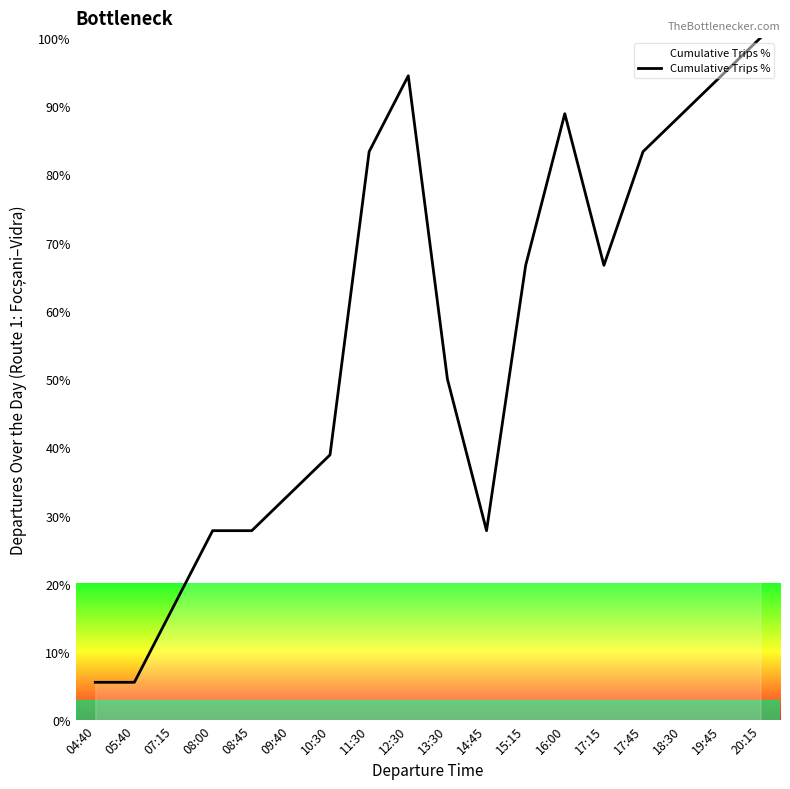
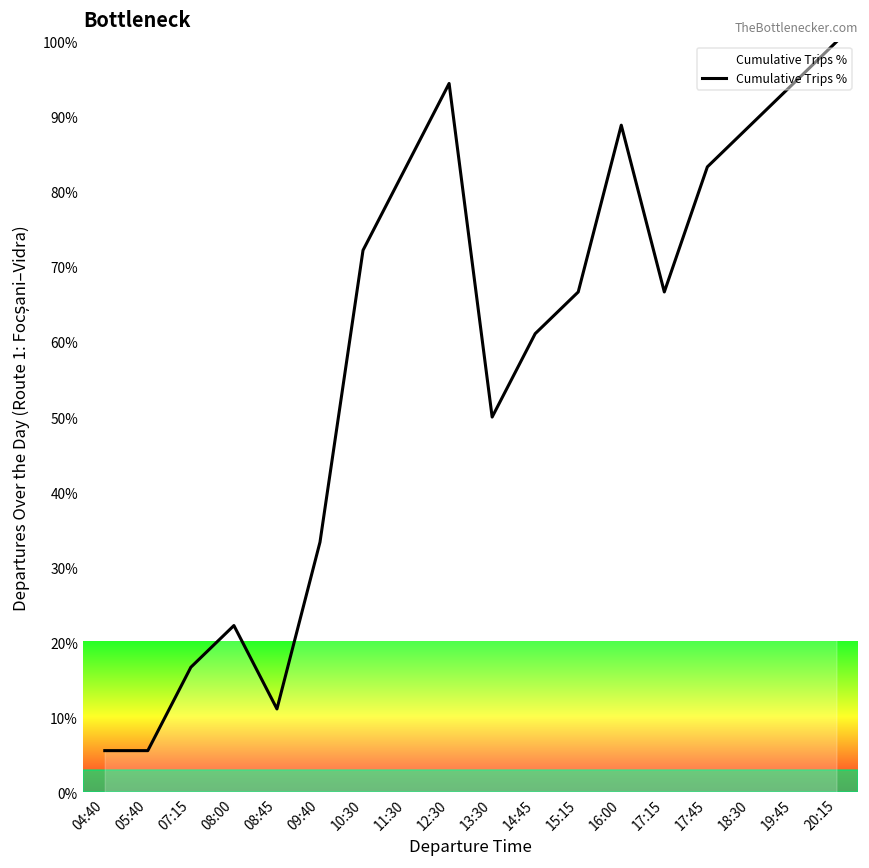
  {
    "04:40": "6%",
    "05:40": "6%",
    "07:15": "17%",
-   "08:00": "28%",
-   "08:45": "28%",
+   "08:00": "22%",
+   "08:45": "11%",
    "09:40": "33%",
-   "10:30": "39%",
+   "10:30": "72%",
    "11:30": "83%",
    "12:30": "94%",
    "13:30": "50%",
-   "14:45": "28%",
+   "14:45": "61%",
    "15:15": "67%",
    "16:00": "89%",
    "17:15": "67%",
    "17:45": "83%",
    "18:30": "89%",
    "20:15": "100%"
  }
